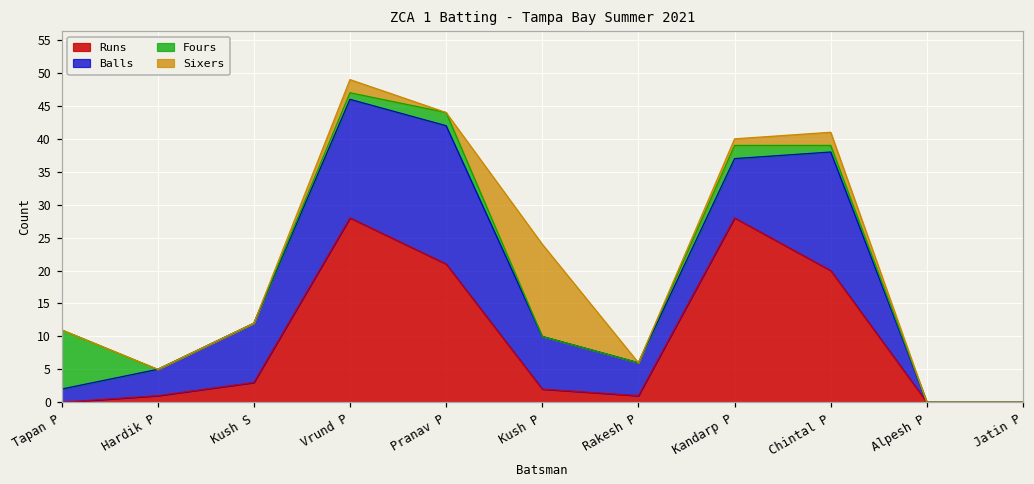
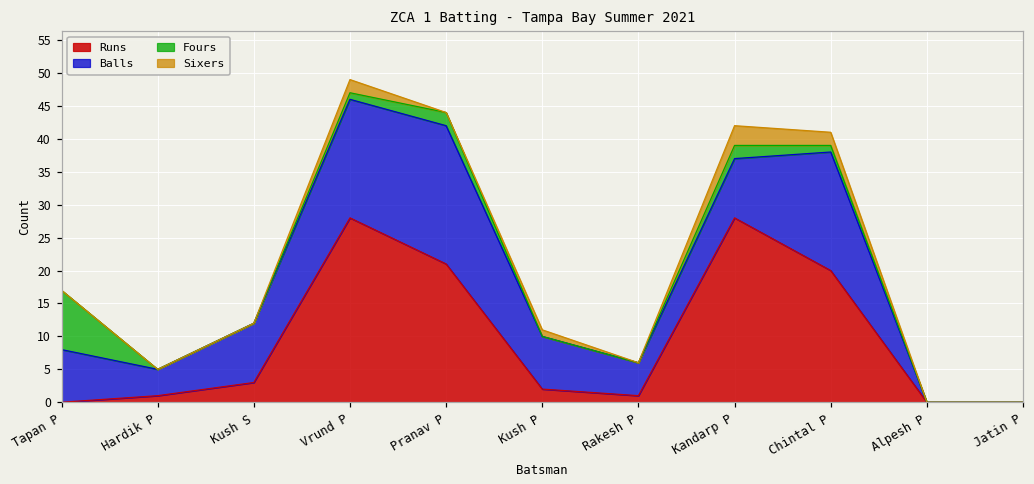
  {
    "Runs": {
      "Tapan P": 0,
      "Hardik P": 1,
      "Kush S": 3,
      "Vrund P": 28,
      "Pranav P": 21,
      "Kush P": 2,
      "Rakesh P": 1,
      "Kandarp P": 28,
      "Chintal P": 20
    },
    "Balls": {
-     "Tapan P": 2,
+     "Tapan P": 8,
      "Vrund P": 18,
      "Pranav P": 21,
      "Kandarp P": 9,
      "Chintal P": 18
    },
    "Fours": {
      "Vrund P": 1,
      "Kandarp P": 2,
      "Chintal P": 1
    },
    "Sixers": {
      "Vrund P": 2,
-     "Kush P": 14,
-     "Kandarp P": 1,
+     "Kush P": 1,
+     "Kandarp P": 3,
      "Chintal P": 2
    }
  }
